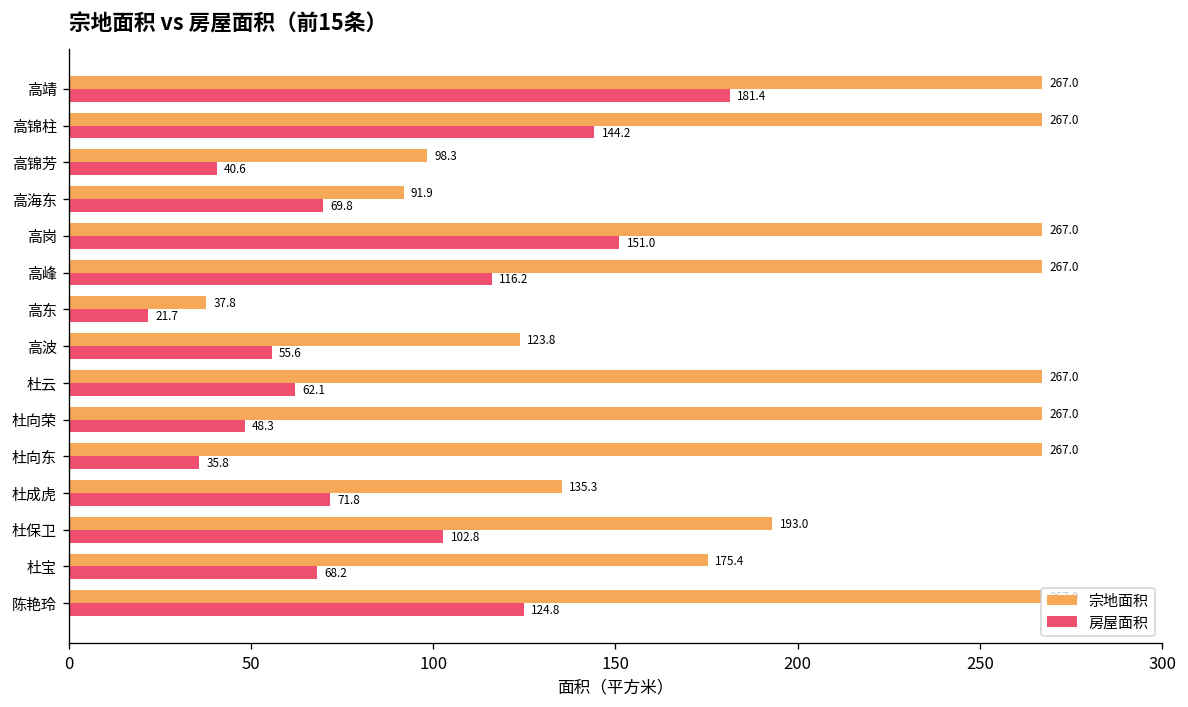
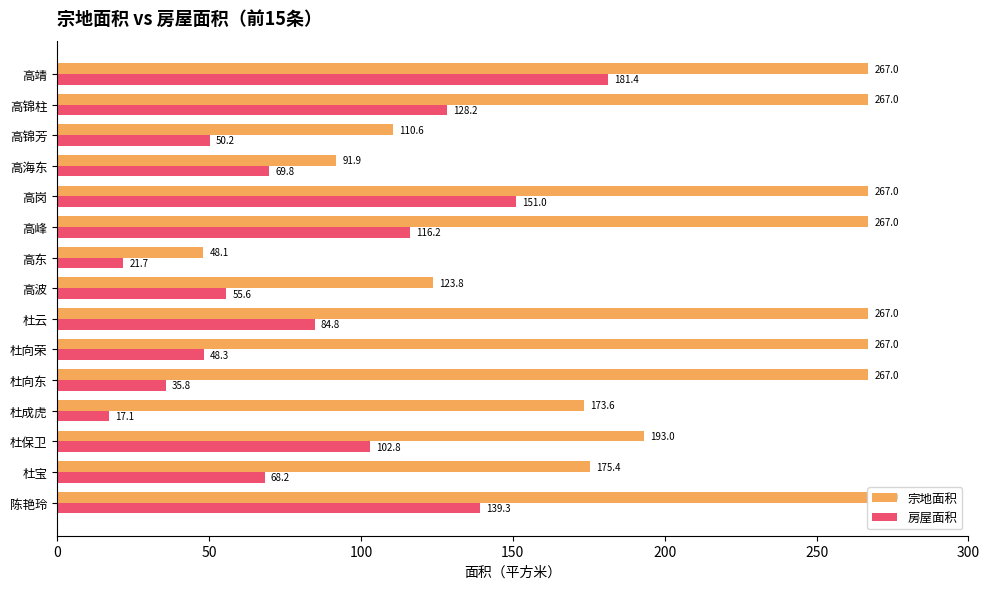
  {
    "宗地面积": {
      "高靖": 267.0,
      "高锦柱": 267.0,
-     "高锦芳": 98.3,
+     "高锦芳": 110.6,
      "高海东": 91.9,
      "高岗": 267.0,
      "高峰": 267.0,
-     "高东": 37.8,
+     "高东": 48.1,
      "高波": 123.8,
      "杜云": 267.0,
      "杜向荣": 267.0,
      "杜向东": 267.0,
-     "杜成虎": 135.3,
+     "杜成虎": 173.6,
      "杜保卫": 193.0,
      "杜宝": 175.4
    },
    "房屋面积": {
      "高靖": 181.4,
-     "高锦柱": 144.2,
-     "高锦芳": 40.6,
+     "高锦柱": 128.2,
+     "高锦芳": 50.2,
      "高海东": 69.8,
      "高岗": 151.0,
      "高峰": 116.2,
      "高东": 21.7,
      "高波": 55.6,
-     "杜云": 62.1,
+     "杜云": 84.8,
      "杜向荣": 48.3,
      "杜向东": 35.8,
-     "杜成虎": 71.8,
+     "杜成虎": 17.1,
      "杜保卫": 102.8,
      "杜宝": 68.2,
-     "陈艳玲": 124.8
+     "陈艳玲": 139.3
    }
  }
